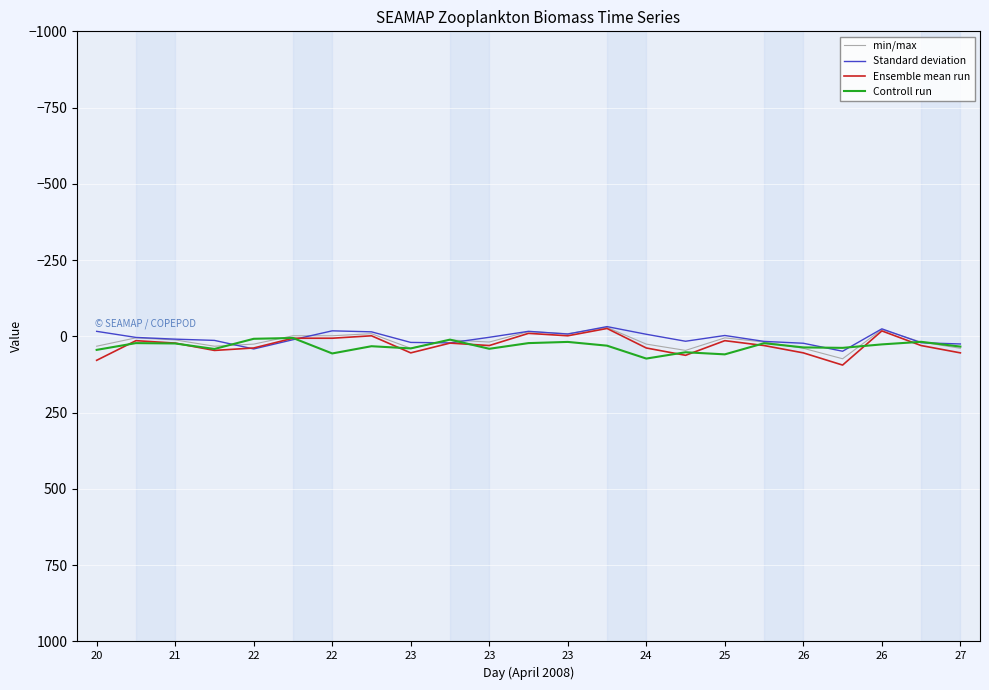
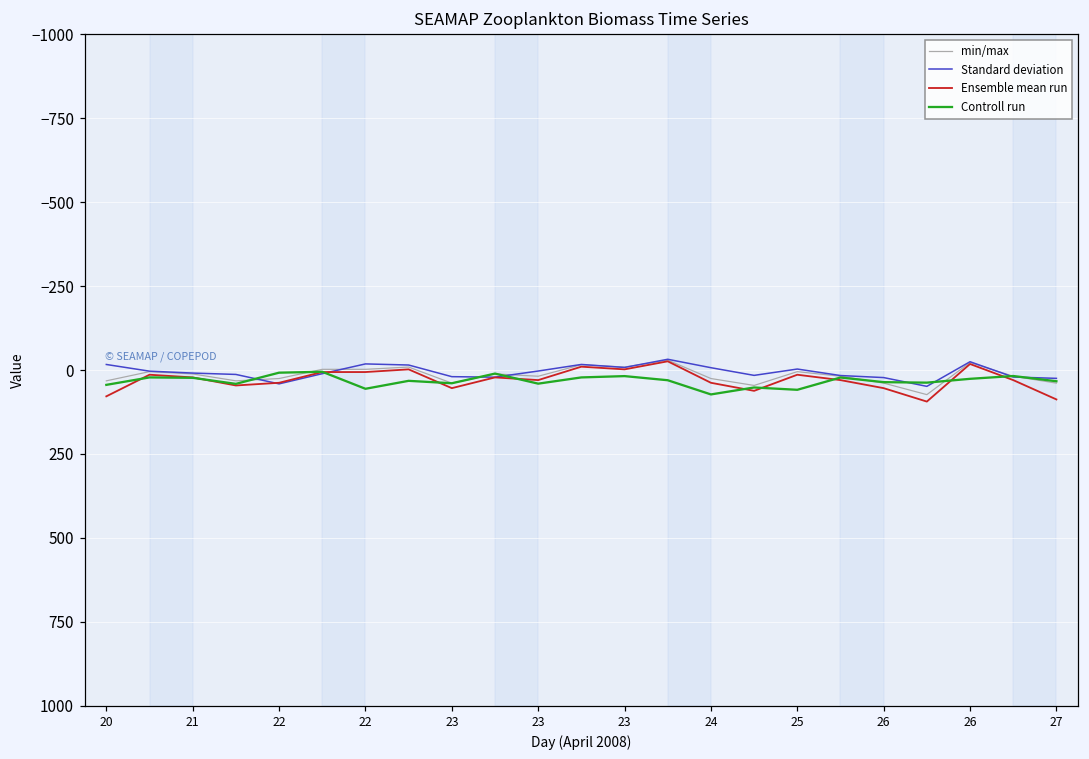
  {
    "min/max": {
      "20": 30,
      "24": 30
    },
    "Standard deviation": {
      "20": -20,
      "24": -10,
      "27": 20
    },
    "Ensemble mean run": {
      "20": 80,
      "24": 40,
      "25": 10,
-     "27": 50
+     "27": 90
    },
    "Controll run": {
      "20": 40,
      "24": 70,
      "25": 60
    }
  }
